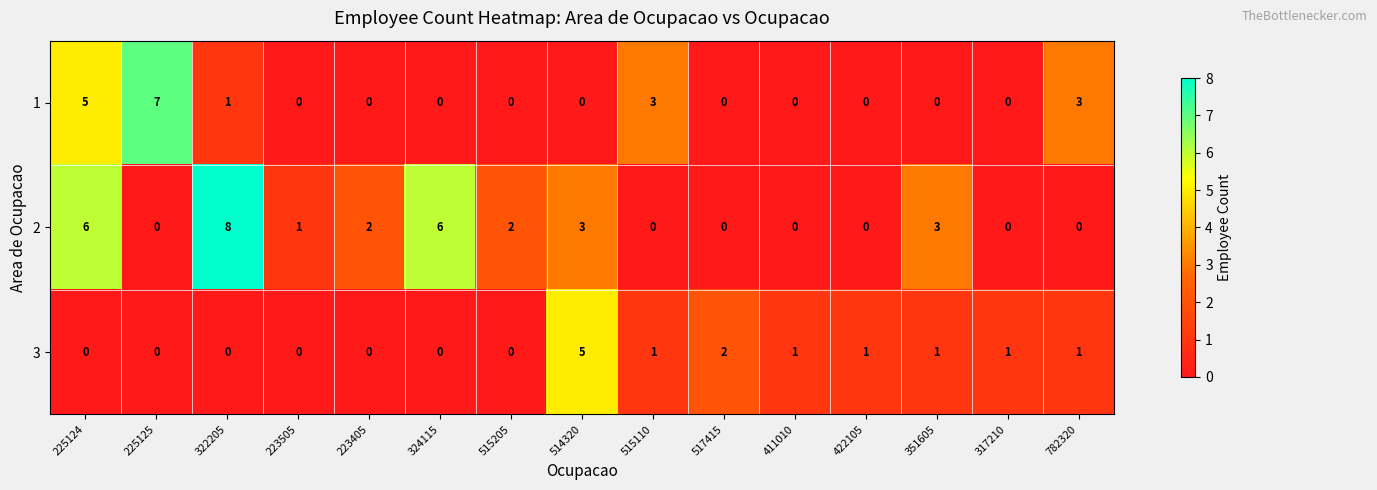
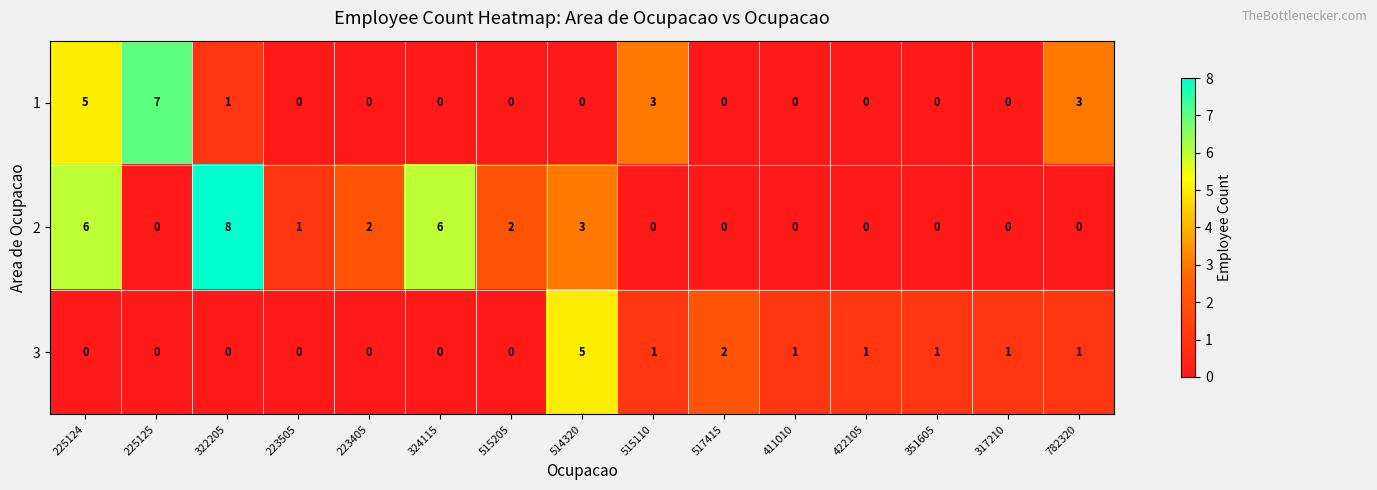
  {
    "1": {
      "225124": 5,
      "225125": 7,
      "322205": 1,
      "223505": 0,
      "223405": 0,
      "324115": 0,
      "515205": 0,
      "514320": 0,
      "515110": 3,
      "517415": 0,
      "411010": 0,
      "422105": 0,
      "351605": 0,
      "317210": 0,
      "782320": 3
    },
    "2": {
      "225124": 6,
      "225125": 0,
      "322205": 8,
      "223505": 1,
      "223405": 2,
      "324115": 6,
      "515205": 2,
      "514320": 3,
      "515110": 0,
      "517415": 0,
      "411010": 0,
      "422105": 0,
-     "351605": 3,
+     "351605": 0,
      "317210": 0,
      "782320": 0
    },
    "3": {
      "225124": 0,
      "225125": 0,
      "322205": 0,
      "223505": 0,
      "223405": 0,
      "324115": 0,
      "515205": 0,
      "514320": 5,
      "515110": 1,
      "517415": 2,
      "411010": 1,
      "422105": 1,
      "351605": 1,
      "317210": 1,
      "782320": 1
    }
  }
